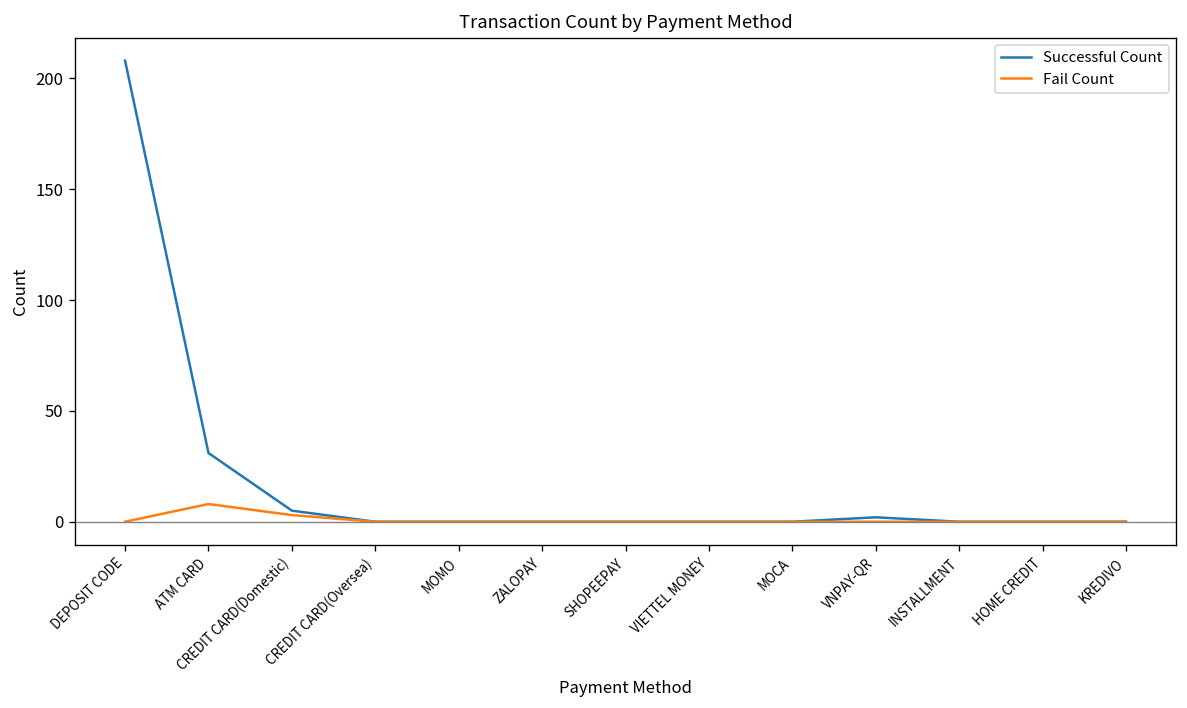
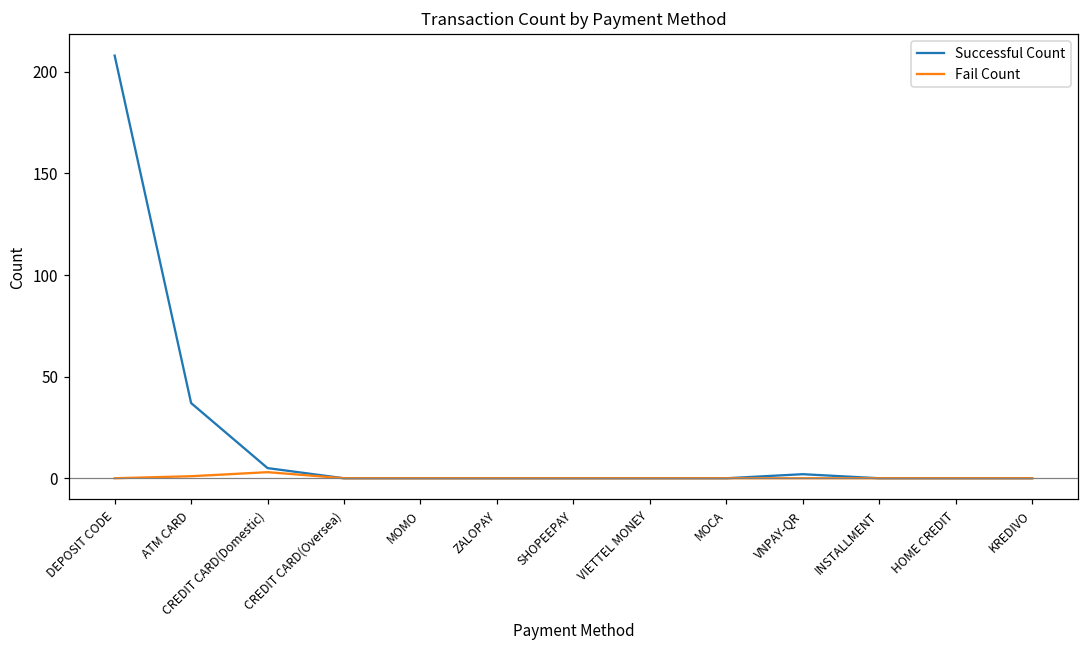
  {
    "Successful Count": {
      "DEPOSIT CODE": 208,
-     "ATM CARD": 31,
+     "ATM CARD": 37,
      "CREDIT CARD(Domestic)": 5,
      "VNPAY-QR": 2
    },
    "Fail Count": {
      "DEPOSIT CODE": 0,
-     "ATM CARD": 8,
+     "ATM CARD": 1,
      "CREDIT CARD(Domestic)": 3,
      "VNPAY-QR": 0
    }
  }
